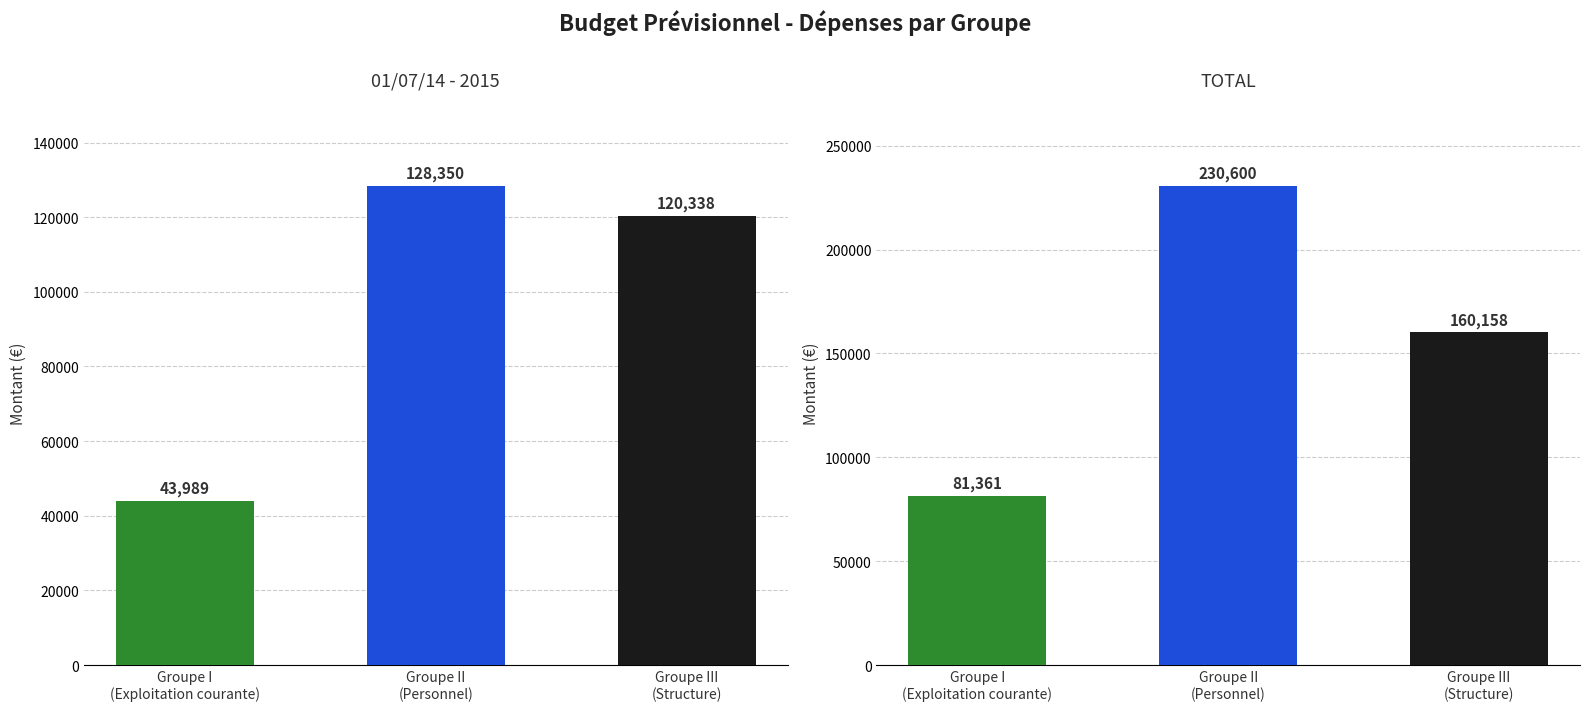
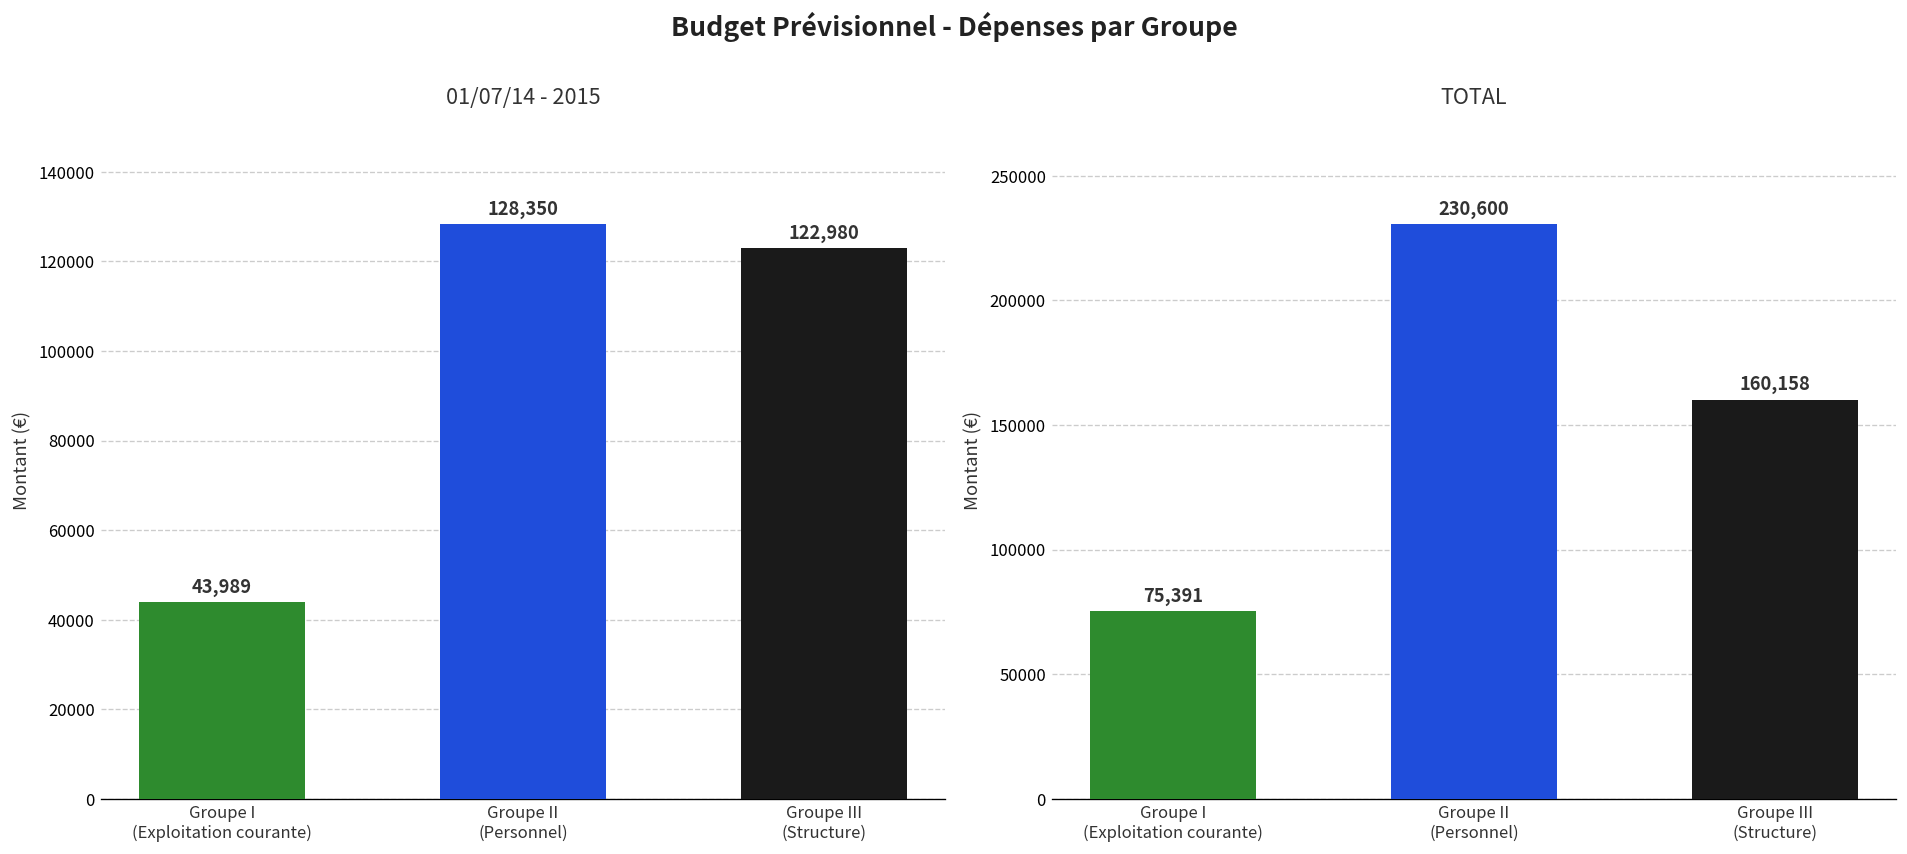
  {
    "01/07/14 - 2015": {
      "Groupe I (Exploitation courante)": "43,989",
      "Groupe II (Personnel)": "128,350",
-     "Groupe III (Structure)": "120,338"
+     "Groupe III (Structure)": "122,980"
    },
    "TOTAL": {
-     "Groupe I (Exploitation courante)": "81,361",
+     "Groupe I (Exploitation courante)": "75,391",
      "Groupe II (Personnel)": "230,600",
      "Groupe III (Structure)": "160,158"
    }
  }
